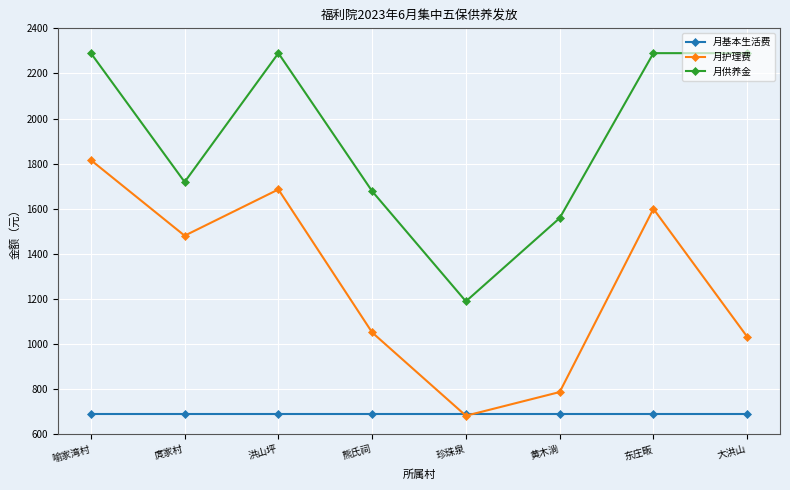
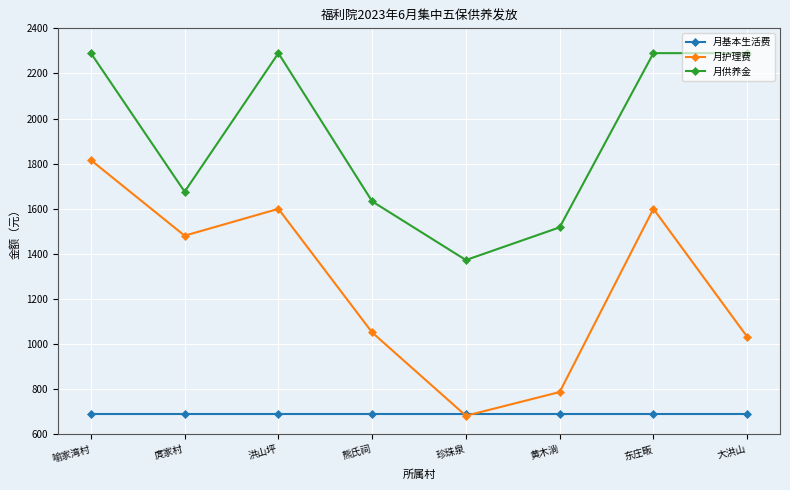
  {
    "月基本生活费": {
      "喻家湾村": 690,
      "庹家村": 690,
      "洪山坪": 690,
      "熊氏祠": 690,
      "黄木淌": 690,
      "东庄畈": 690,
      "大洪山": 690
    },
    "月护理费": {
      "喻家湾村": 1820,
      "庹家村": 1480,
-     "洪山坪": 1690,
+     "洪山坪": 1600,
      "熊氏祠": 1050,
      "黄木淌": 790,
      "东庄畈": 1600,
      "大洪山": 1030
    },
    "月供养金": {
      "喻家湾村": 2290,
-     "庹家村": 1720,
+     "庹家村": 1680,
      "洪山坪": 2290,
-     "熊氏祠": 1680,
-     "珍珠泉": 1190,
-     "黄木淌": 1560,
+     "熊氏祠": 1630,
+     "珍珠泉": 1370,
+     "黄木淌": 1520,
      "东庄畈": 2290
    }
  }
